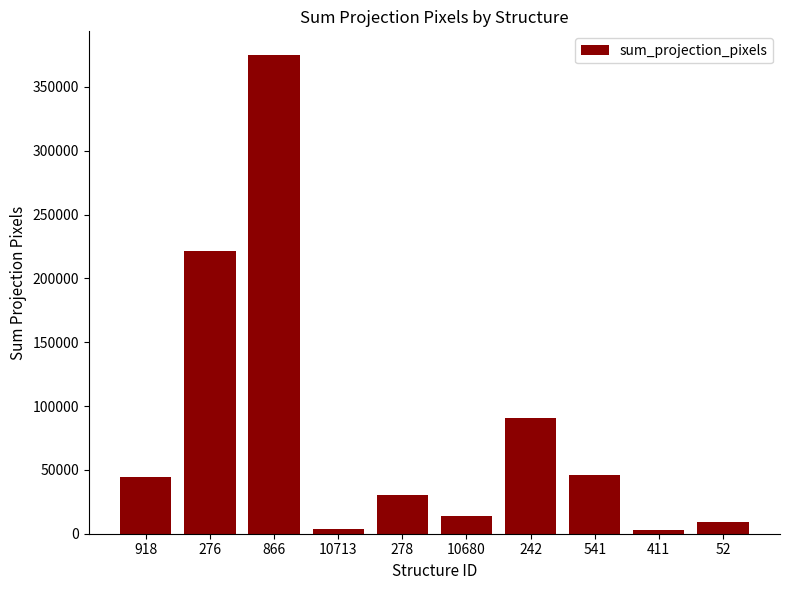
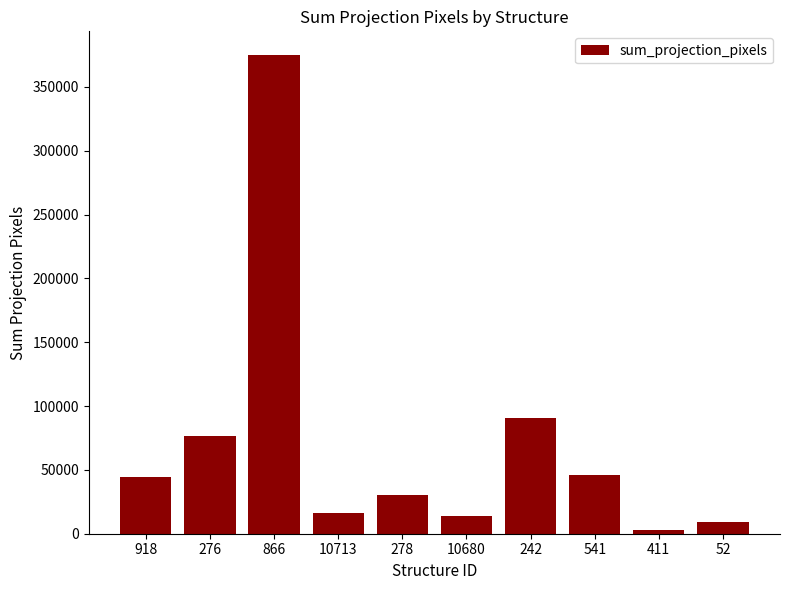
  {
    "918": 45000,
-   "276": 221000,
+   "276": 76000,
    "866": 375000,
-   "10713": 4000,
+   "10713": 16000,
    "278": 30000,
    "10680": 14000,
    "242": 91000,
    "541": 46000,
    "411": 3000,
    "52": 9000
  }
